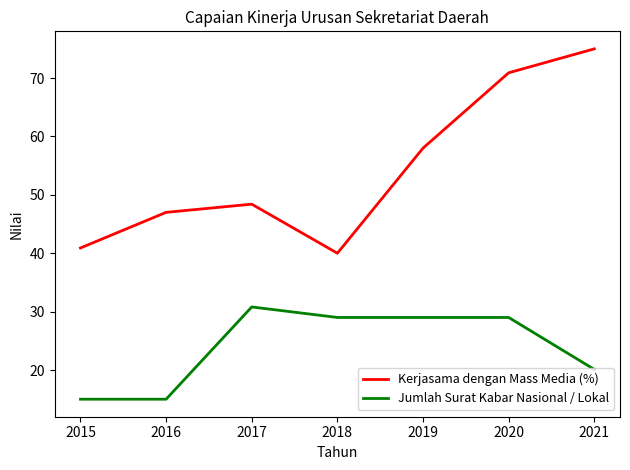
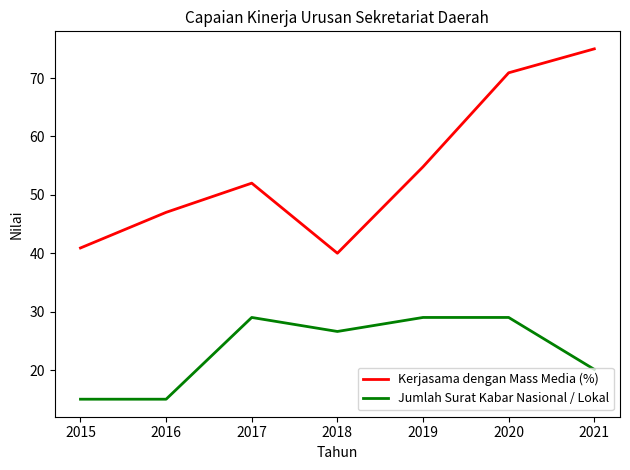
  {
    "Kerjasama dengan Mass Media (%)": {
      "2015": 41,
      "2016": 47,
-     "2017": 48,
+     "2017": 52,
      "2018": 40,
-     "2019": 58,
+     "2019": 55,
      "2020": 71,
      "2021": 75
    },
    "Jumlah Surat Kabar Nasional / Lokal": {
      "2015": 15,
      "2016": 15,
-     "2017": 31,
-     "2018": 29,
+     "2017": 29,
+     "2018": 27,
      "2019": 29,
      "2020": 29
    }
  }
